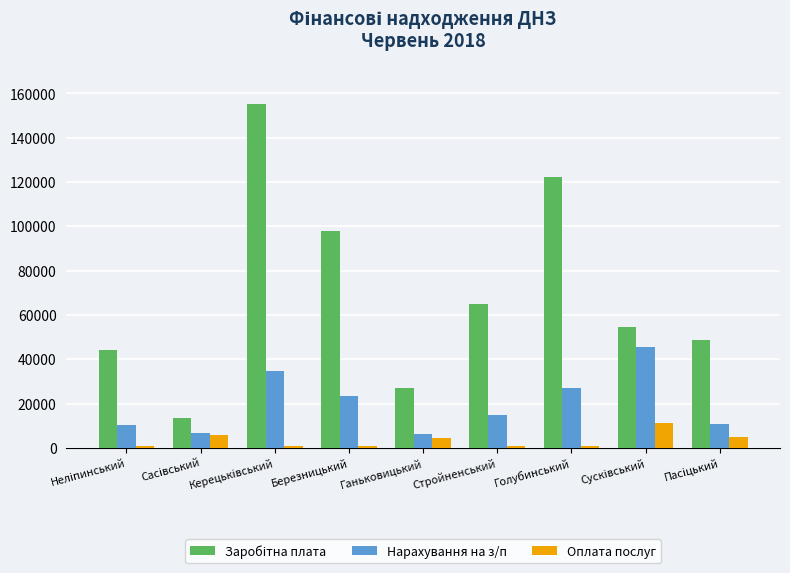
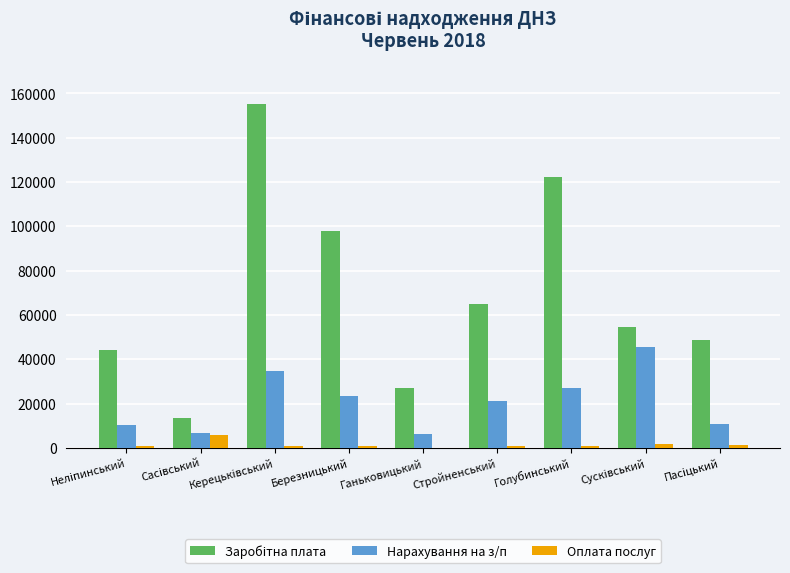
  {
    "Заробітна плата": {
      "Неліпинський": 44000,
      "Сасівський": 14000,
      "Керецьківський": 155000,
      "Березницький": 98000,
      "Ганьковицький": 27000,
      "Стройненський": 65000,
      "Голубинський": 122000,
      "Сусківський": 54000,
      "Пасіцький": 49000
    },
    "Нарахування на з/п": {
      "Неліпинський": 10000,
      "Сасівський": 7000,
      "Керецьківський": 35000,
      "Березницький": 23000,
      "Ганьковицький": 6000,
-     "Стройненський": 15000,
+     "Стройненський": 21000,
      "Голубинський": 27000,
      "Сусківський": 46000,
      "Пасіцький": 11000
    },
    "Оплата послуг": {
      "Сасівський": 6000,
-     "Ганьковицький": 5000,
-     "Сусківський": 11000,
-     "Пасіцький": 5000
+     "Ганьковицький": 0,
+     "Сусківський": 2000,
+     "Пасіцький": 1000
    }
  }
